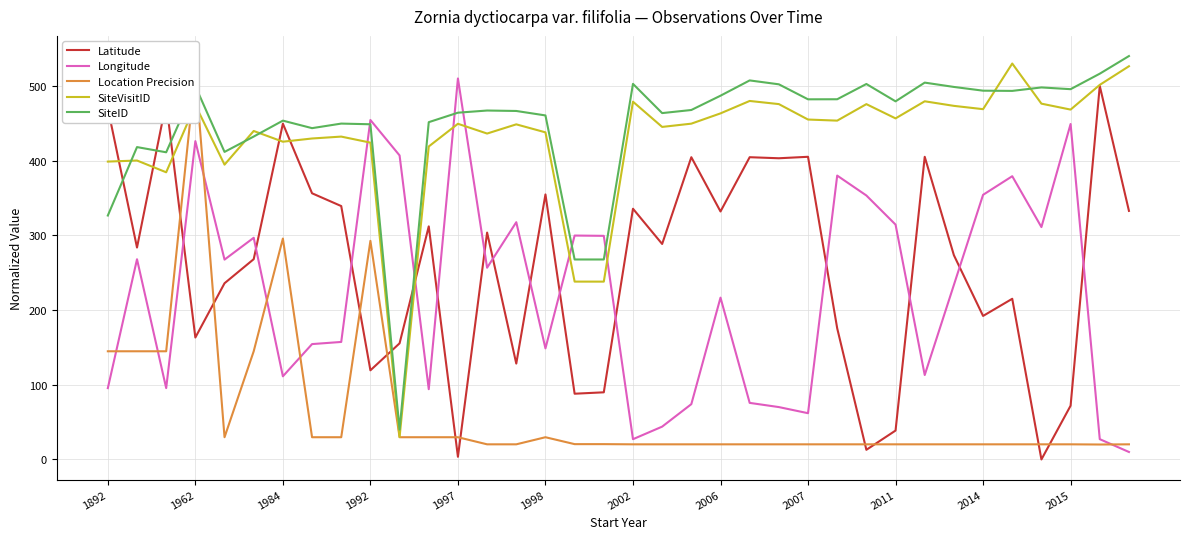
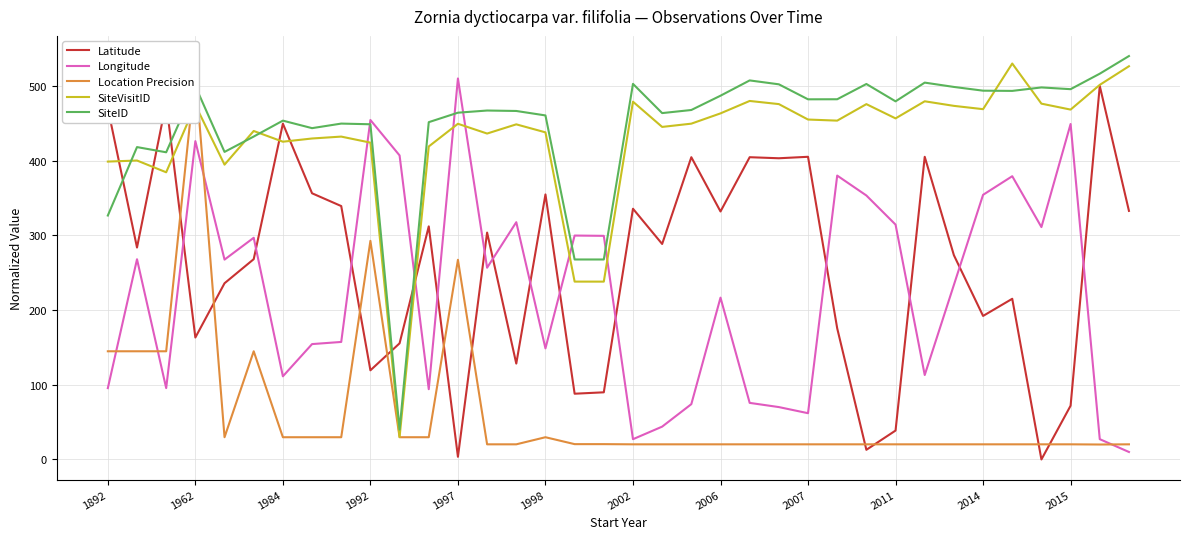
  {
    "Latitude": {
      "1984": 450,
      "1992": 120,
      "1997": 0,
      "2006": 330,
      "2015": 70
    },
    "Longitude": {
      "1892": 100,
      "1984": 110,
      "1992": 450,
      "1997": 510,
      "2006": 220,
      "2015": 450
    },
    "Location Precision": {
      "1892": 140,
-     "1984": 300,
+     "1984": 30,
      "1992": 290,
-     "1997": 30,
+     "1997": 270,
      "2006": 20,
      "2015": 20
    },
    "SiteVisitID": {
      "1892": 400,
      "1984": 430,
      "1992": 420,
      "1997": 450,
      "2006": 460,
      "2015": 470
    },
    "SiteID": {
      "1892": 330,
      "1984": 450,
      "1992": 450,
      "1997": 460,
      "2006": 490,
      "2015": 500
    }
  }
